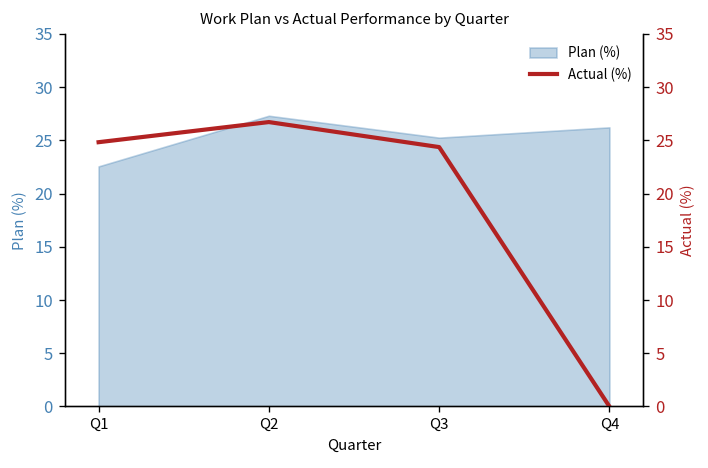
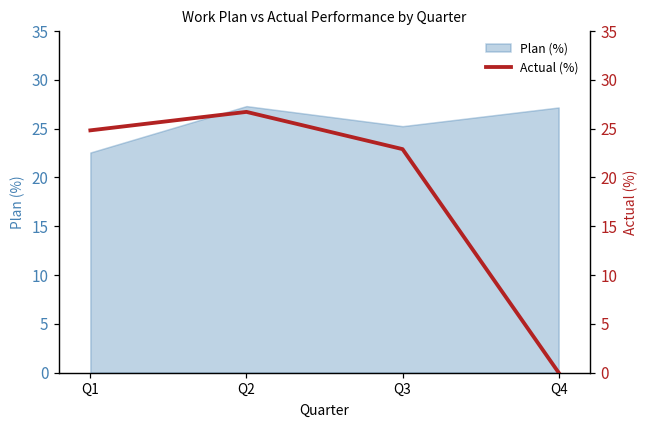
  {
    "Plan (%)": {
      "Q1": 23,
      "Q2": 27,
      "Q3": 25,
-     "Q4": 26
+     "Q4": 27
    },
    "Actual (%)": {
      "Q1": 25,
      "Q2": 27,
-     "Q3": 24,
+     "Q3": 23,
      "Q4": 0
    }
  }
